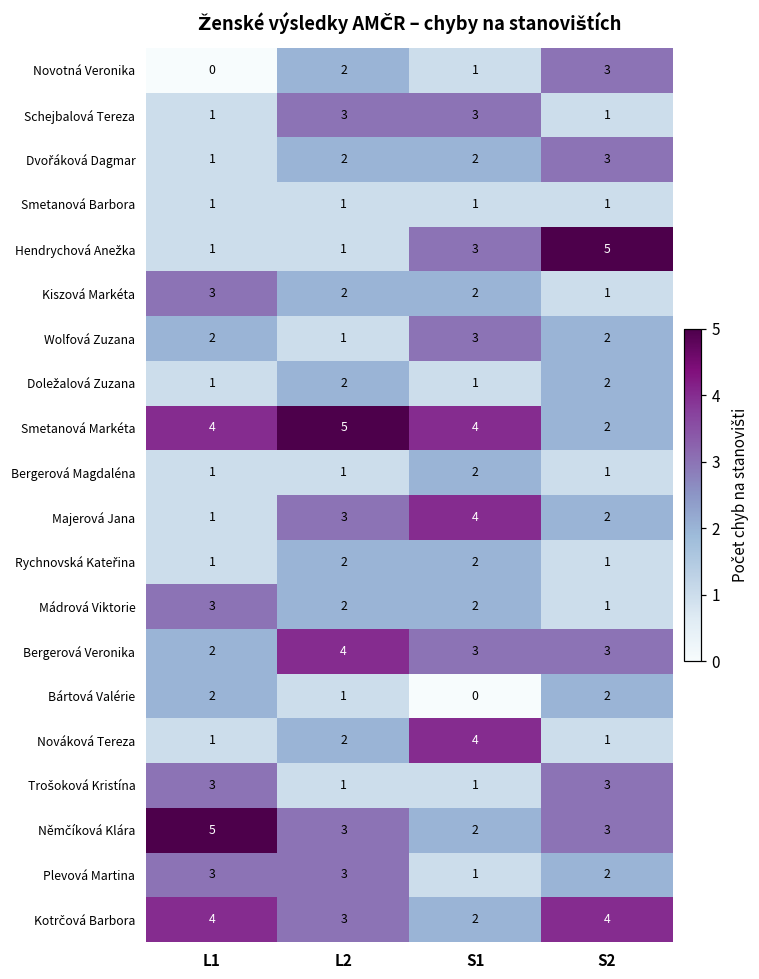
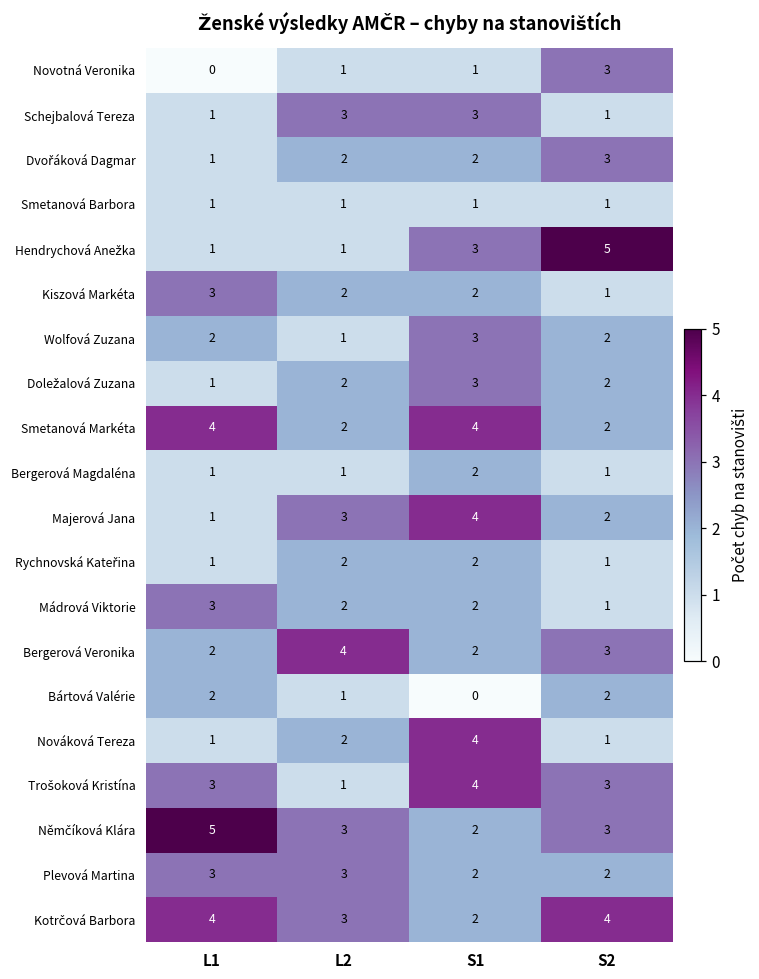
  {
    "Novotná Veronika": {
      "L1": 0,
-     "L2": 2,
+     "L2": 1,
      "S1": 1,
      "S2": 3
    },
    "Schejbalová Tereza": {
      "L1": 1,
      "L2": 3,
      "S1": 3,
      "S2": 1
    },
    "Dvořáková Dagmar": {
      "L1": 1,
      "L2": 2,
      "S1": 2,
      "S2": 3
    },
    "Smetanová Barbora": {
      "L1": 1,
      "L2": 1,
      "S1": 1,
      "S2": 1
    },
    "Hendrychová Anežka": {
      "L1": 1,
      "L2": 1,
      "S1": 3,
      "S2": 5
    },
    "Kiszová Markéta": {
      "L1": 3,
      "L2": 2,
      "S1": 2,
      "S2": 1
    },
    "Wolfová Zuzana": {
      "L1": 2,
      "L2": 1,
      "S1": 3,
      "S2": 2
    },
    "Doležalová Zuzana": {
      "L1": 1,
      "L2": 2,
-     "S1": 1,
+     "S1": 3,
      "S2": 2
    },
    "Smetanová Markéta": {
      "L1": 4,
-     "L2": 5,
+     "L2": 2,
      "S1": 4,
      "S2": 2
    },
    "Bergerová Magdaléna": {
      "L1": 1,
      "L2": 1,
      "S1": 2,
      "S2": 1
    },
    "Majerová Jana": {
      "L1": 1,
      "L2": 3,
      "S1": 4,
      "S2": 2
    },
    "Rychnovská Kateřina": {
      "L1": 1,
      "L2": 2,
      "S1": 2,
      "S2": 1
    },
    "Mádrová Viktorie": {
      "L1": 3,
      "L2": 2,
      "S1": 2,
      "S2": 1
    },
    "Bergerová Veronika": {
      "L1": 2,
      "L2": 4,
-     "S1": 3,
+     "S1": 2,
      "S2": 3
    },
    "Bártová Valérie": {
      "L1": 2,
      "L2": 1,
      "S1": 0,
      "S2": 2
    },
    "Nováková Tereza": {
      "L1": 1,
      "L2": 2,
      "S1": 4,
      "S2": 1
    },
    "Trošoková Kristína": {
      "L1": 3,
      "L2": 1,
-     "S1": 1,
+     "S1": 4,
      "S2": 3
    },
    "Němčíková Klára": {
      "L1": 5,
      "L2": 3,
      "S1": 2,
      "S2": 3
    },
    "Plevová Martina": {
      "L1": 3,
      "L2": 3,
-     "S1": 1,
+     "S1": 2,
      "S2": 2
    },
    "Kotrčová Barbora": {
      "L1": 4,
      "L2": 3,
      "S1": 2,
      "S2": 4
    }
  }
